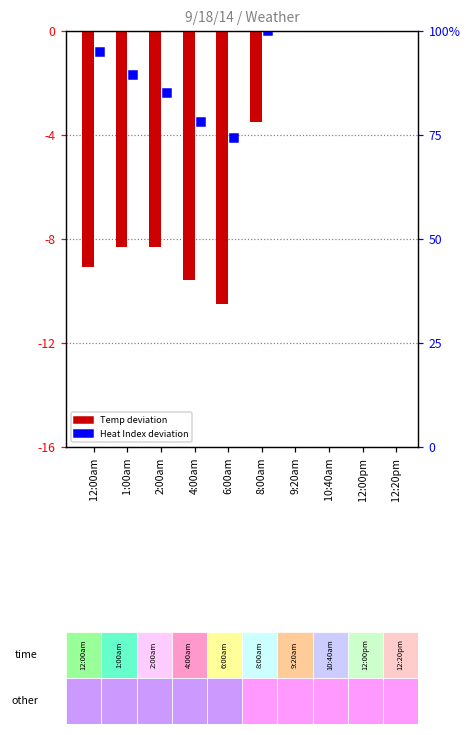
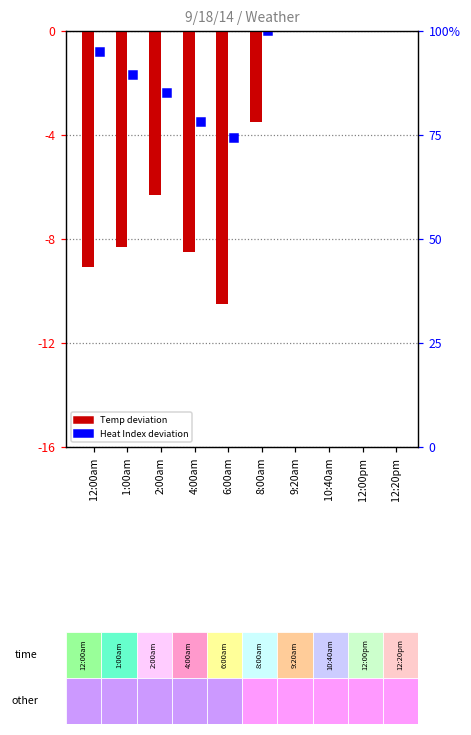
  {
    "Temp deviation": {
      "12:00am": -9.1,
      "1:00am": -8.3,
-     "2:00am": -8.3,
-     "4:00am": -9.6,
+     "2:00am": -6.3,
+     "4:00am": -8.5,
      "6:00am": -10.5,
      "8:00am": -3.5
    }
  }
